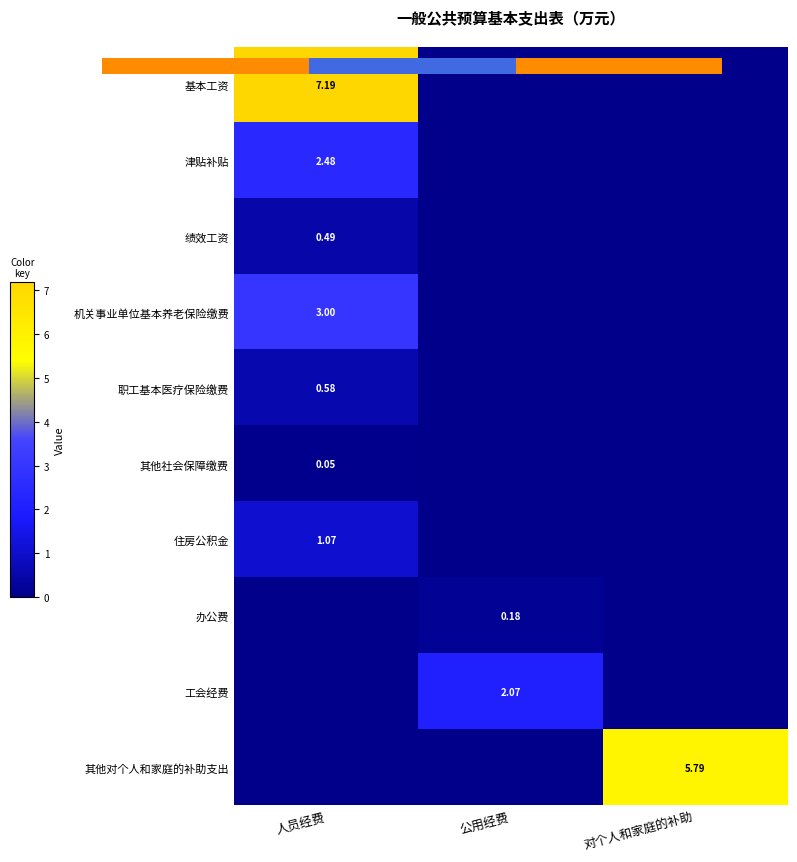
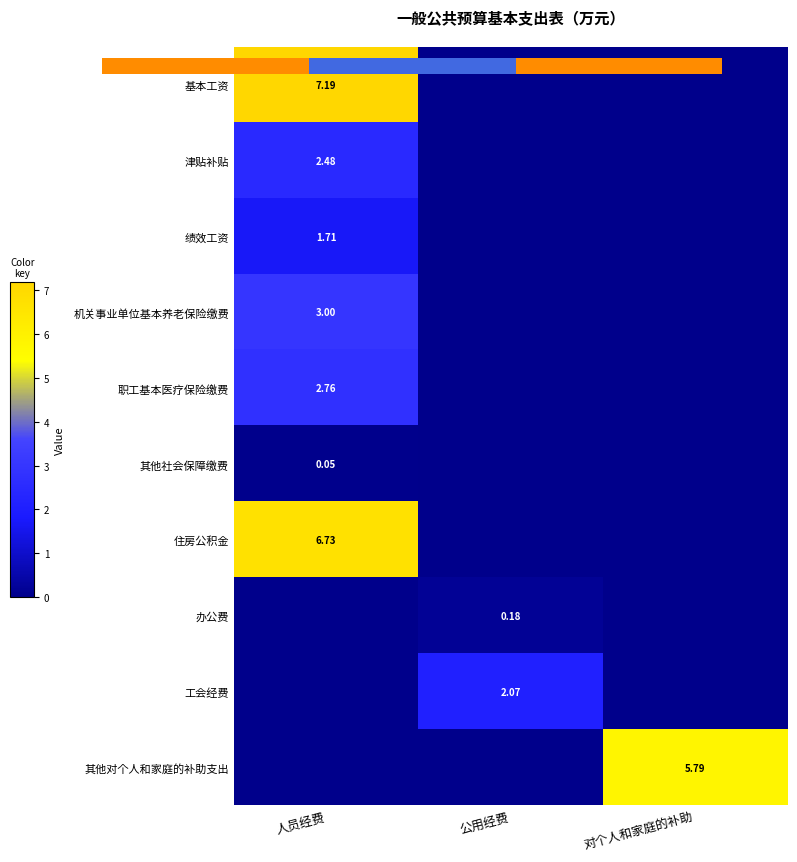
  {
    "一般公共预算基本支出表（万元）": {
      "基本工资": {
        "人员经费": 7.19
      },
      "津贴补贴": {
        "人员经费": 2.48
      },
      "绩效工资": {
-       "人员经费": 0.49
+       "人员经费": 1.71
      },
      "机关事业单位基本养老保险缴费": {
        "人员经费": 3.00
      },
      "职工基本医疗保险缴费": {
-       "人员经费": 0.58
+       "人员经费": 2.76
      },
      "其他社会保障缴费": {
        "人员经费": 0.05
      },
      "住房公积金": {
-       "人员经费": 1.07
+       "人员经费": 6.73
      },
      "办公费": {
        "公用经费": 0.18
      },
      "工会经费": {
        "公用经费": 2.07
      },
      "其他对个人和家庭的补助支出": {
        "对个人和家庭的补助": 5.79
      }
    }
  }
